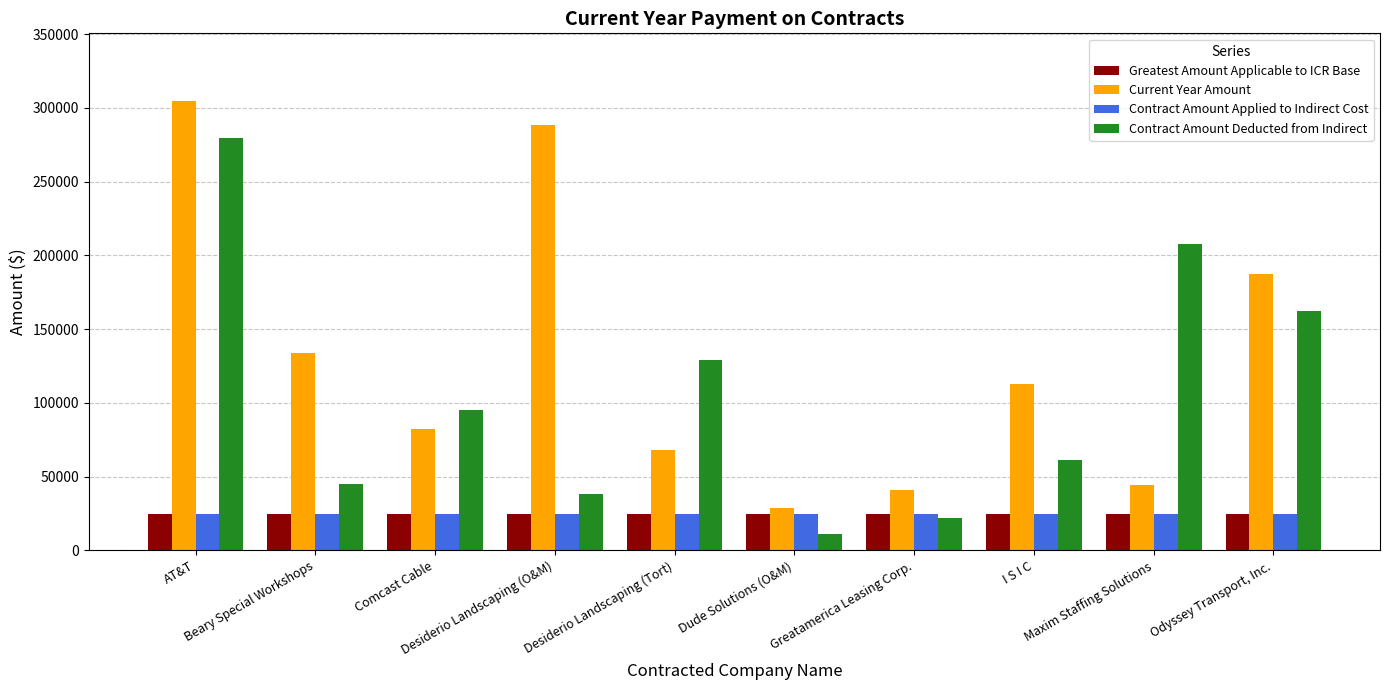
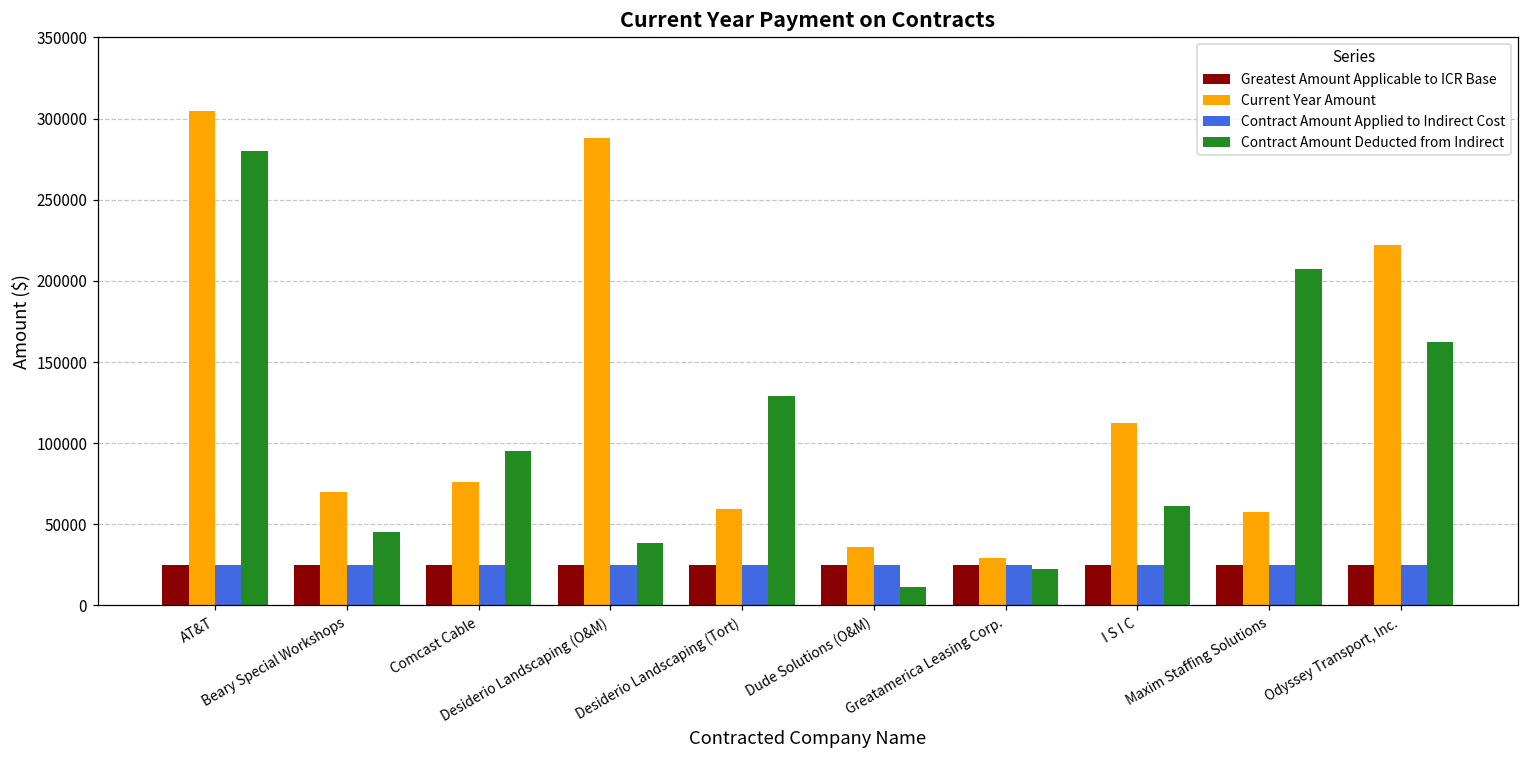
  {
    "Greatest Amount Applicable to ICR Base": {
      "AT&T": 25000,
      "Beary Special Workshops": 25000,
      "Comcast Cable": 25000,
      "Desiderio Landscaping (O&M)": 25000,
      "Desiderio Landscaping (Tort)": 25000,
      "Dude Solutions (O&M)": 25000,
      "Greatamerica Leasing Corp.": 25000,
      "I S I C": 25000,
      "Maxim Staffing Solutions": 25000,
      "Odyssey Transport, Inc.": 25000
    },
    "Current Year Amount": {
      "AT&T": 305000,
-     "Beary Special Workshops": 134000,
-     "Comcast Cable": 83000,
+     "Beary Special Workshops": 70000,
+     "Comcast Cable": 76000,
      "Desiderio Landscaping (O&M)": 288000,
-     "Desiderio Landscaping (Tort)": 68000,
-     "Dude Solutions (O&M)": 29000,
-     "Greatamerica Leasing Corp.": 41000,
+     "Desiderio Landscaping (Tort)": 59000,
+     "Dude Solutions (O&M)": 36000,
+     "Greatamerica Leasing Corp.": 29000,
      "I S I C": 113000,
-     "Maxim Staffing Solutions": 45000,
-     "Odyssey Transport, Inc.": 187000
+     "Maxim Staffing Solutions": 57000,
+     "Odyssey Transport, Inc.": 222000
    },
    "Contract Amount Applied to Indirect Cost": {
      "AT&T": 25000,
      "Beary Special Workshops": 25000,
      "Comcast Cable": 25000,
      "Desiderio Landscaping (O&M)": 25000,
      "Desiderio Landscaping (Tort)": 25000,
      "Dude Solutions (O&M)": 25000,
      "Greatamerica Leasing Corp.": 25000,
      "I S I C": 25000,
      "Maxim Staffing Solutions": 25000,
      "Odyssey Transport, Inc.": 25000
    },
    "Contract Amount Deducted from Indirect": {
      "AT&T": 280000,
      "Beary Special Workshops": 45000,
      "Comcast Cable": 95000,
      "Desiderio Landscaping (O&M)": 38000,
      "Desiderio Landscaping (Tort)": 129000,
      "Dude Solutions (O&M)": 11000,
      "Greatamerica Leasing Corp.": 22000,
      "I S I C": 61000,
      "Maxim Staffing Solutions": 207000,
      "Odyssey Transport, Inc.": 162000
    }
  }
